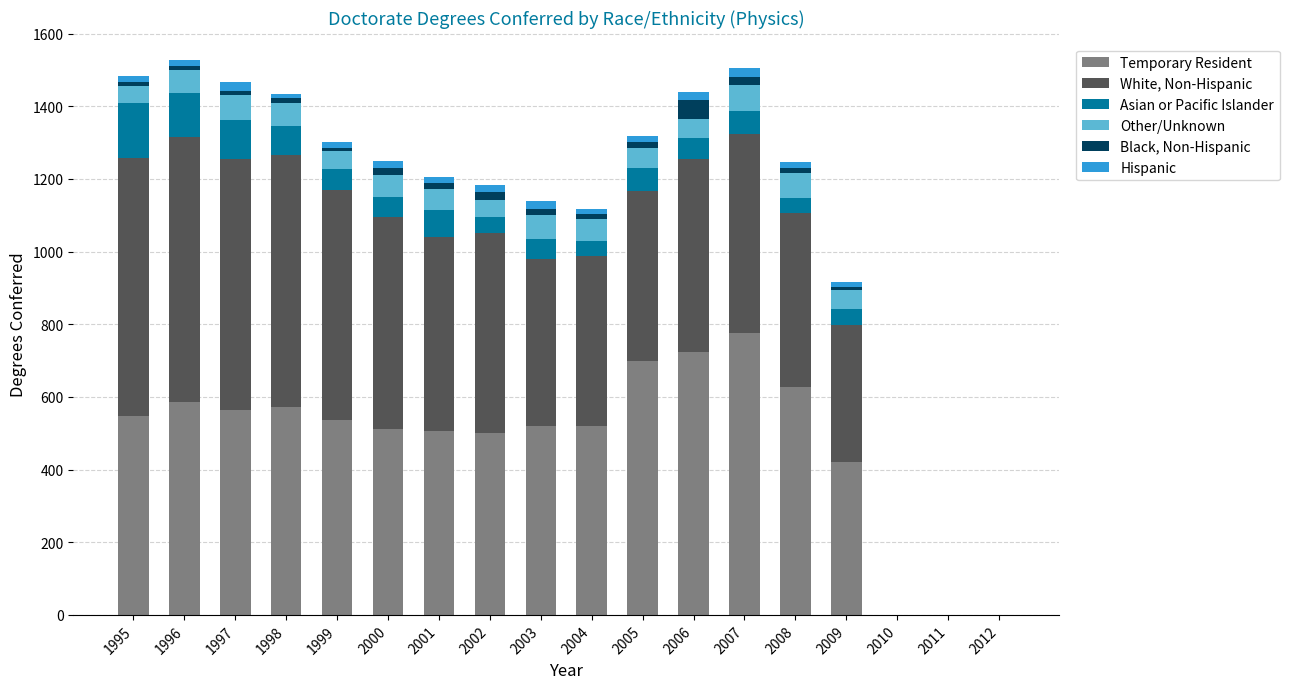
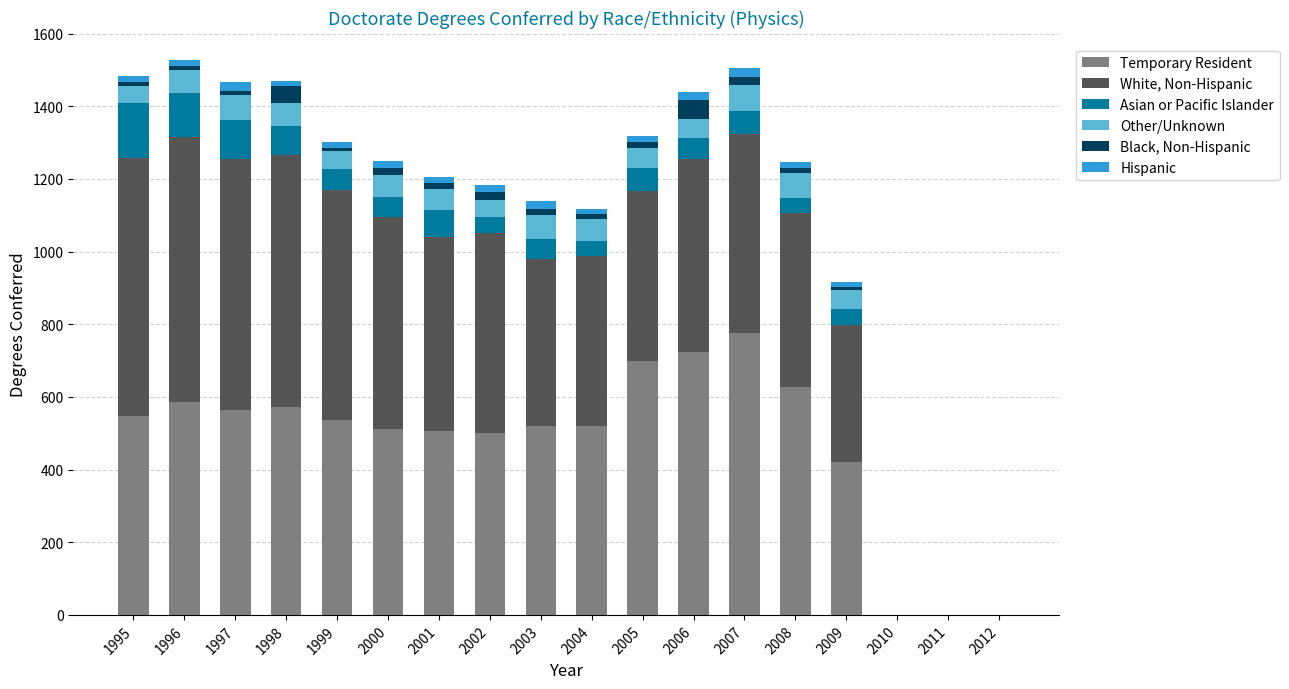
  {
    "Temporary Resident": {
      "1995": 550,
      "1996": 590,
      "1997": 570,
      "1998": 570,
      "1999": 540,
      "2000": 510,
      "2001": 510,
      "2002": 500,
      "2003": 520,
      "2004": 520,
      "2005": 700,
      "2006": 730,
      "2007": 780,
      "2008": 630,
      "2009": 420,
      "2010": 0,
      "2011": 0,
      "2012": 0
    },
    "White, Non-Hispanic": {
      "1995": 710,
      "1996": 730,
      "1997": 690,
      "1998": 690,
      "1999": 630,
      "2000": 580,
      "2001": 530,
      "2002": 550,
      "2003": 460,
      "2004": 470,
      "2005": 470,
      "2006": 530,
      "2007": 550,
      "2008": 480,
      "2009": 380,
      "2010": 0,
      "2011": 0,
      "2012": 0
    },
    "Asian or Pacific Islander": {
      "1995": 150,
      "1996": 120,
      "1997": 110,
      "1998": 80,
      "1999": 60,
      "2000": 60,
      "2001": 80,
      "2002": 50,
      "2003": 50,
      "2004": 40,
      "2005": 60,
      "2006": 60,
      "2007": 60,
      "2008": 40,
      "2009": 40,
      "2010": 0,
      "2011": 0,
      "2012": 0
    },
    "Black, Non-Hispanic": {
      "1995": 10,
      "1996": 10,
      "1997": 10,
-     "1998": 10,
+     "1998": 50,
      "1999": 10,
      "2000": 20,
      "2001": 20,
      "2002": 20,
      "2003": 20,
      "2004": 10,
      "2005": 20,
      "2006": 50,
      "2007": 20,
      "2008": 10,
      "2009": 10,
      "2010": 0,
      "2011": 0,
      "2012": 0
    }
  }
